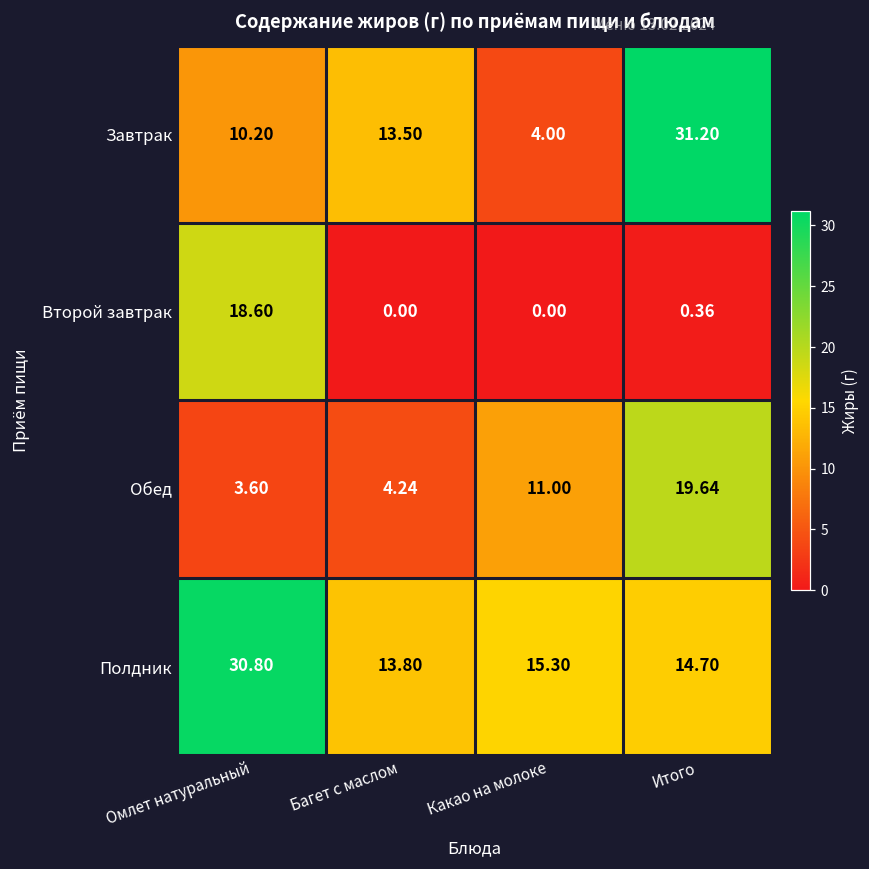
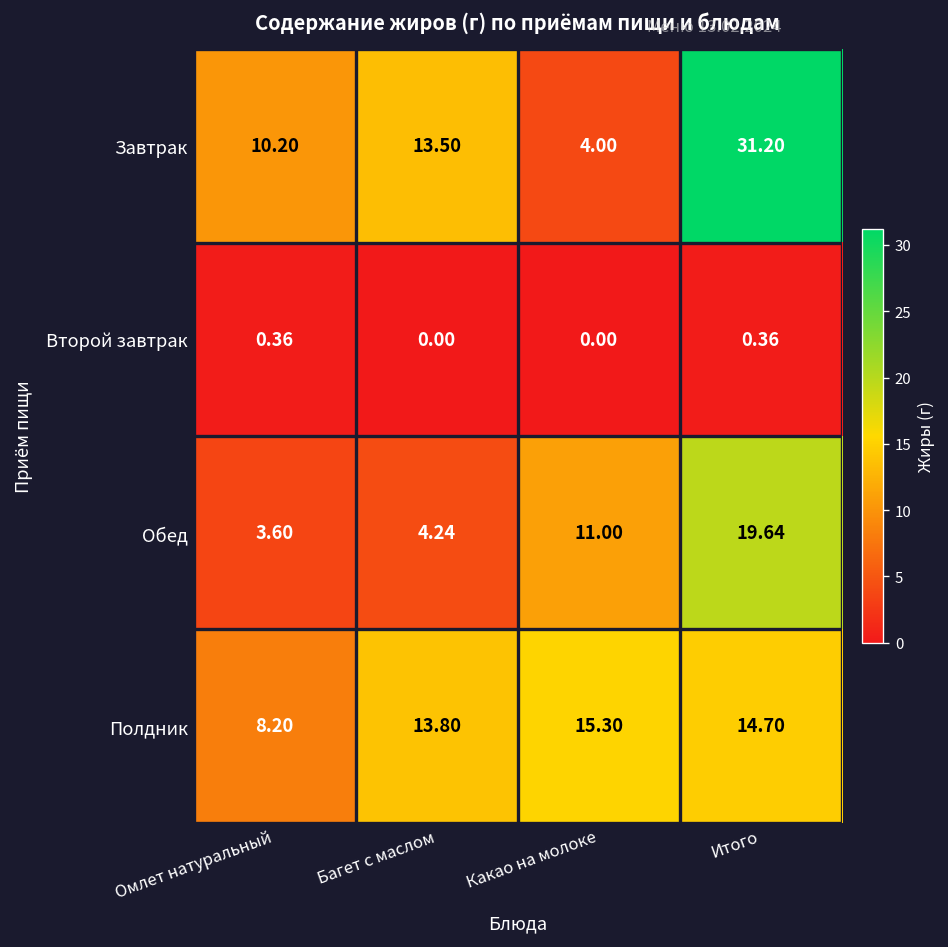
  {
    "Завтрак": {
      "Омлет натуральный": 10.20,
      "Багет с маслом": 13.50,
      "Какао на молоке": 4.00,
      "Итого": 31.20
    },
    "Второй завтрак": {
-     "Омлет натуральный": 18.60,
+     "Омлет натуральный": 0.36,
      "Багет с маслом": 0.00,
      "Какао на молоке": 0.00,
      "Итого": 0.36
    },
    "Обед": {
      "Омлет натуральный": 3.60,
      "Багет с маслом": 4.24,
      "Какао на молоке": 11.00,
      "Итого": 19.64
    },
    "Полдник": {
-     "Омлет натуральный": 30.80,
+     "Омлет натуральный": 8.20,
      "Багет с маслом": 13.80,
      "Какао на молоке": 15.30,
      "Итого": 14.70
    }
  }
